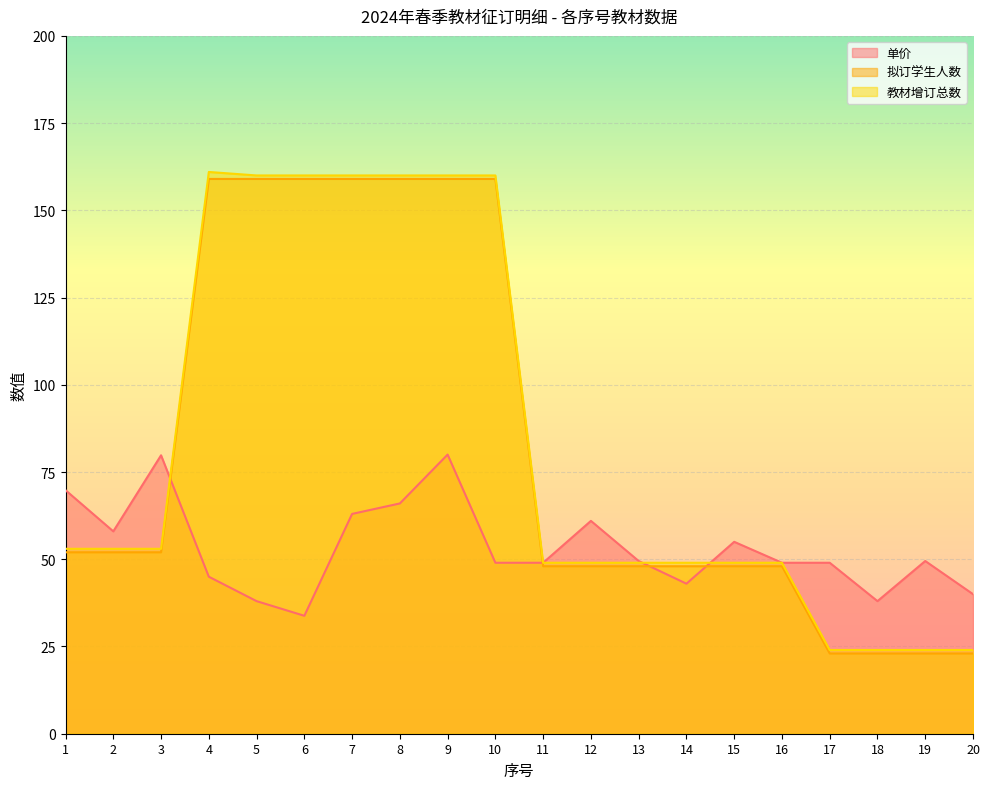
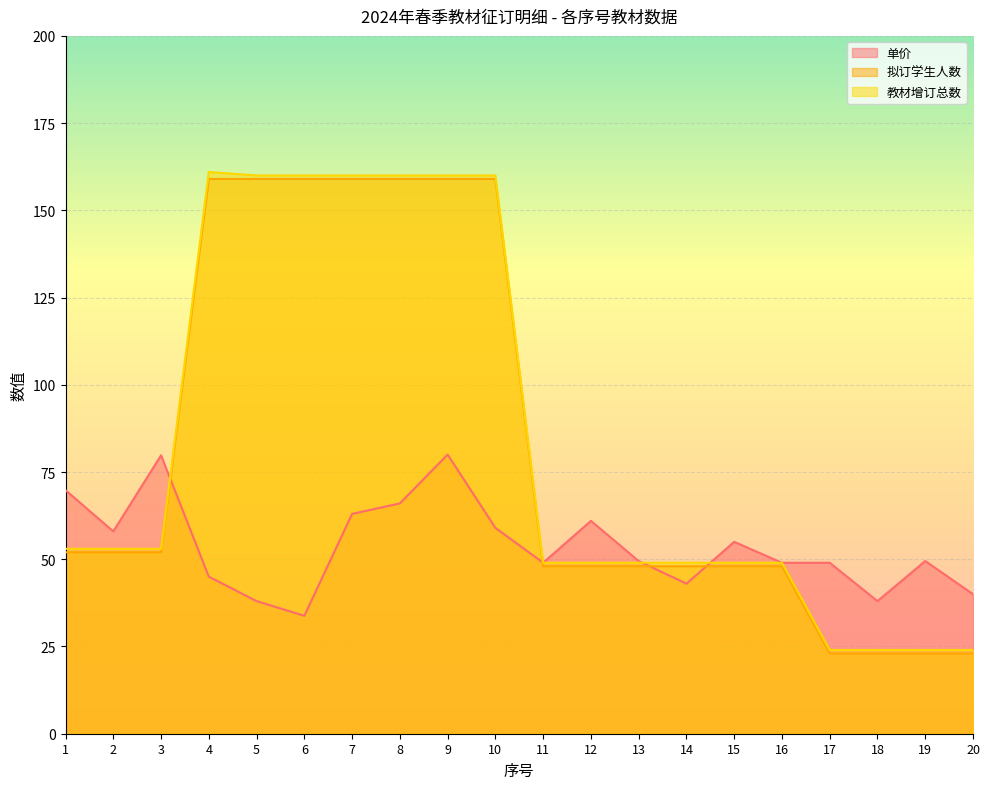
  {
    "单价": {
      "1": 70,
      "2": 58,
      "3": 80,
      "4": 45,
      "5": 38,
      "6": 34,
      "7": 63,
      "8": 66,
      "9": 80,
-     "10": 49,
+     "10": 59,
      "12": 61,
      "14": 43,
      "15": 55,
      "17": 49,
      "18": 38,
      "19": 50,
      "20": 40
    }
  }
